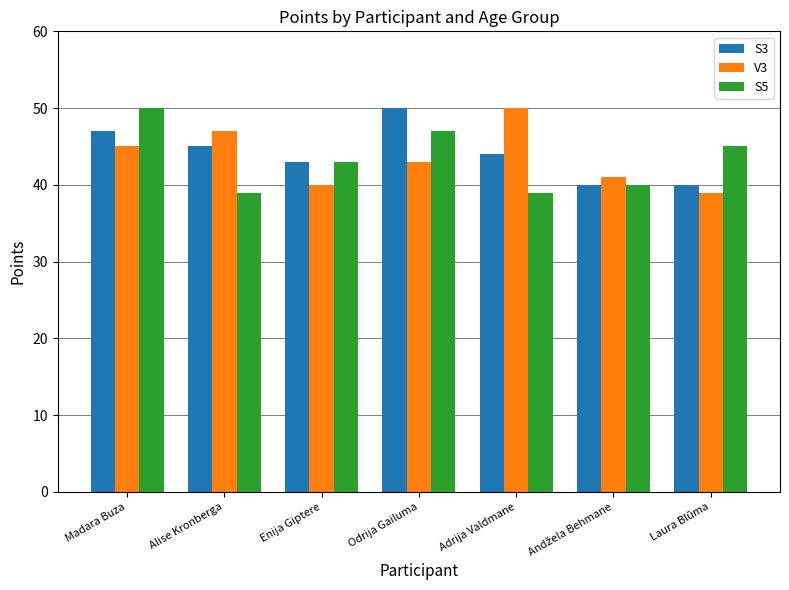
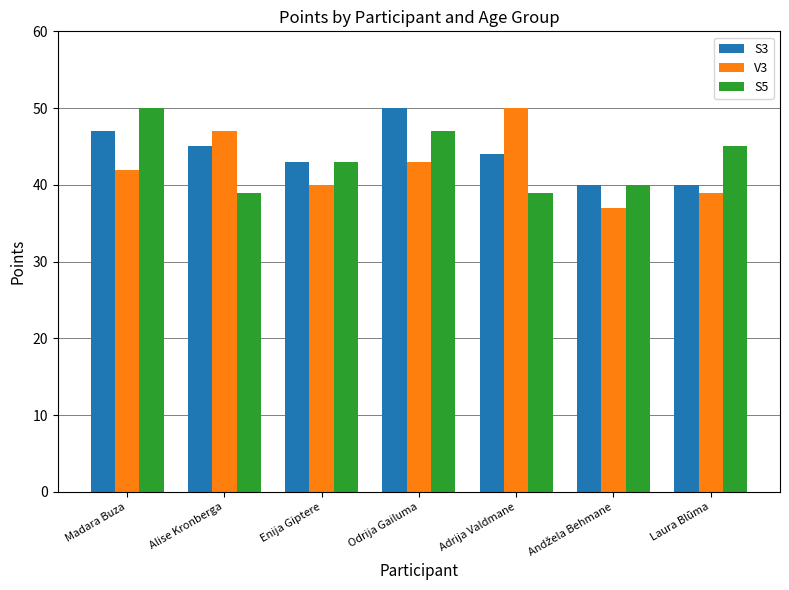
  {
    "S3": {
      "Madara Buza": 47,
      "Alise Kronberga": 45,
      "Enija Giptere": 43,
      "Odrija Gailuma": 50,
      "Adrija Valdmane": 44,
      "Andžela Behmane": 40,
      "Laura Blūma": 40
    },
    "V3": {
-     "Madara Buza": 45,
+     "Madara Buza": 42,
      "Alise Kronberga": 47,
      "Enija Giptere": 40,
      "Odrija Gailuma": 43,
      "Adrija Valdmane": 50,
-     "Andžela Behmane": 41,
+     "Andžela Behmane": 37,
      "Laura Blūma": 39
    },
    "S5": {
      "Madara Buza": 50,
      "Alise Kronberga": 39,
      "Enija Giptere": 43,
      "Odrija Gailuma": 47,
      "Adrija Valdmane": 39,
      "Andžela Behmane": 40,
      "Laura Blūma": 45
    }
  }
